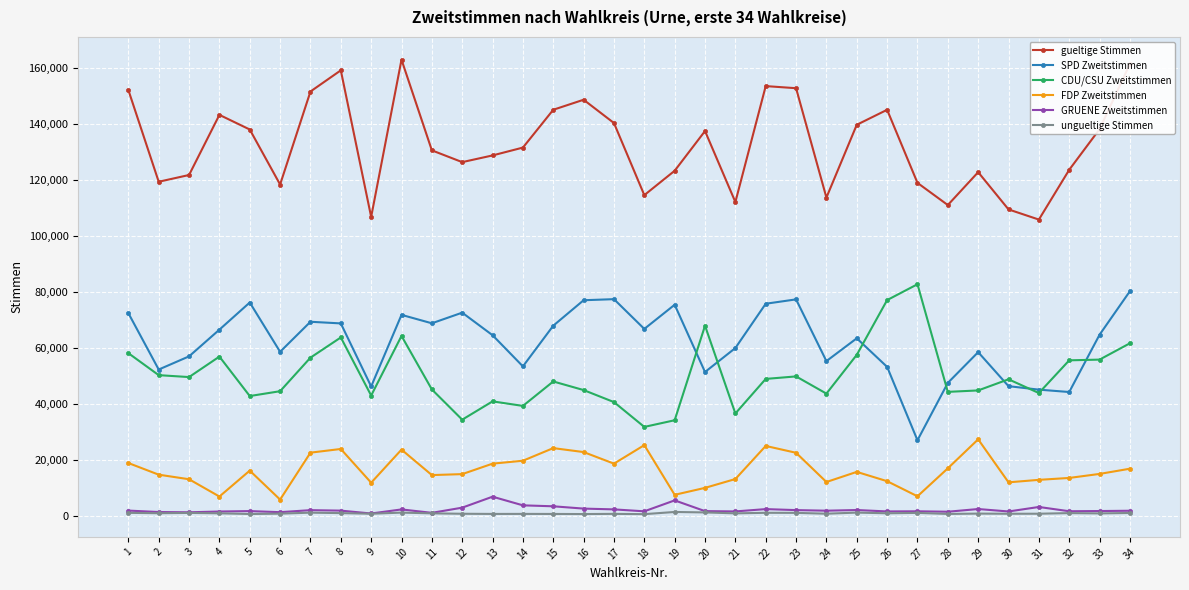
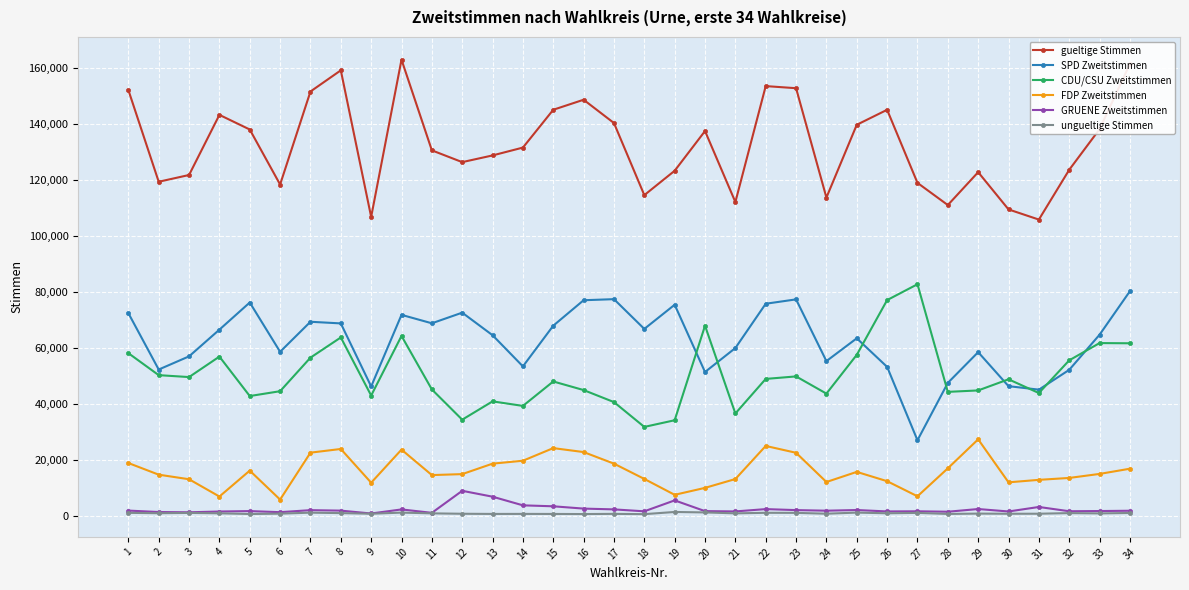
  {
    "gueltige Stimmen": {
      "1": "152,000",
      "2": "119,000",
      "3": "122,000",
      "4": "143,000",
      "5": "138,000",
      "6": "118,000",
      "7": "152,000",
      "8": "159,000",
      "9": "107,000",
      "10": "163,000",
      "11": "131,000",
      "12": "126,000",
      "13": "129,000",
      "14": "132,000",
      "15": "145,000",
      "16": "149,000",
      "17": "140,000",
      "18": "115,000",
      "19": "123,000",
      "20": "137,000",
      "21": "112,000",
      "22": "153,000",
      "23": "153,000",
      "24": "114,000",
      "25": "140,000",
      "26": "145,000",
      "27": "119,000",
      "28": "111,000",
      "29": "123,000",
      "30": "109,000",
      "31": "106,000",
      "32": "124,000"
    },
    "SPD Zweitstimmen": {
      "1": "72,000",
      "2": "52,000",
      "3": "57,000",
      "4": "67,000",
      "5": "76,000",
      "6": "59,000",
      "7": "69,000",
      "8": "69,000",
      "9": "46,000",
      "10": "72,000",
      "11": "69,000",
      "12": "73,000",
      "13": "65,000",
      "14": "53,000",
      "15": "68,000",
      "16": "77,000",
      "17": "77,000",
      "18": "67,000",
      "19": "75,000",
      "20": "51,000",
      "21": "60,000",
      "22": "76,000",
      "23": "77,000",
      "24": "55,000",
      "25": "63,000",
      "26": "53,000",
      "27": "27,000",
      "28": "48,000",
      "29": "59,000",
      "30": "46,000",
      "31": "45,000",
-     "32": "44,000",
+     "32": "52,000",
      "33": "65,000",
      "34": "80,000"
    },
    "CDU/CSU Zweitstimmen": {
      "1": "58,000",
      "2": "50,000",
      "3": "50,000",
      "4": "57,000",
      "5": "43,000",
      "6": "45,000",
      "7": "57,000",
      "8": "64,000",
      "9": "43,000",
      "10": "64,000",
      "11": "45,000",
      "12": "34,000",
      "13": "41,000",
      "14": "39,000",
      "15": "48,000",
      "16": "45,000",
      "17": "41,000",
      "18": "32,000",
      "19": "34,000",
      "20": "68,000",
      "21": "37,000",
      "22": "49,000",
      "23": "50,000",
      "24": "44,000",
      "25": "58,000",
      "26": "77,000",
      "27": "83,000",
      "28": "44,000",
      "29": "45,000",
      "30": "49,000",
      "31": "44,000",
      "32": "56,000",
-     "33": "56,000",
+     "33": "62,000",
      "34": "62,000"
    },
    "FDP Zweitstimmen": {
      "1": "19,000",
      "2": "15,000",
      "3": "13,000",
      "4": "7,000",
      "5": "16,000",
      "6": "6,000",
      "7": "23,000",
      "8": "24,000",
      "9": "12,000",
      "10": "24,000",
      "11": "15,000",
      "12": "15,000",
      "13": "19,000",
      "14": "20,000",
      "15": "24,000",
      "16": "23,000",
      "17": "19,000",
-     "18": "25,000",
+     "18": "13,000",
      "19": "8,000",
      "20": "10,000",
      "21": "13,000",
      "22": "25,000",
      "23": "23,000",
      "24": "12,000",
      "25": "16,000",
      "26": "13,000",
      "27": "7,000",
      "28": "17,000",
      "29": "27,000",
      "30": "12,000",
      "31": "13,000",
      "32": "14,000",
      "33": "15,000",
      "34": "17,000"
    },
    "GRUENE Zweitstimmen": {
      "5": "2,000",
      "7": "2,000",
      "10": "2,000",
-     "12": "3,000",
+     "12": "9,000",
      "13": "7,000",
      "14": "4,000",
      "15": "4,000",
      "16": "3,000",
      "17": "2,000",
      "18": "2,000",
      "19": "6,000",
      "22": "3,000",
      "23": "2,000",
      "24": "2,000",
      "25": "2,000",
      "29": "3,000",
      "31": "3,000"
    },
    "ungueltige Stimmen": {
      "5": "1,000",
      "7": "1,000",
      "10": "1,000",
      "12": "1,000",
      "13": "1,000",
      "14": "1,000",
      "15": "1,000",
      "16": "1,000",
      "17": "1,000",
      "18": "1,000",
      "19": "2,000",
      "22": "1,000",
      "23": "1,000",
      "24": "1,000",
      "25": "1,000",
      "29": "1,000",
      "31": "1,000"
    }
  }
